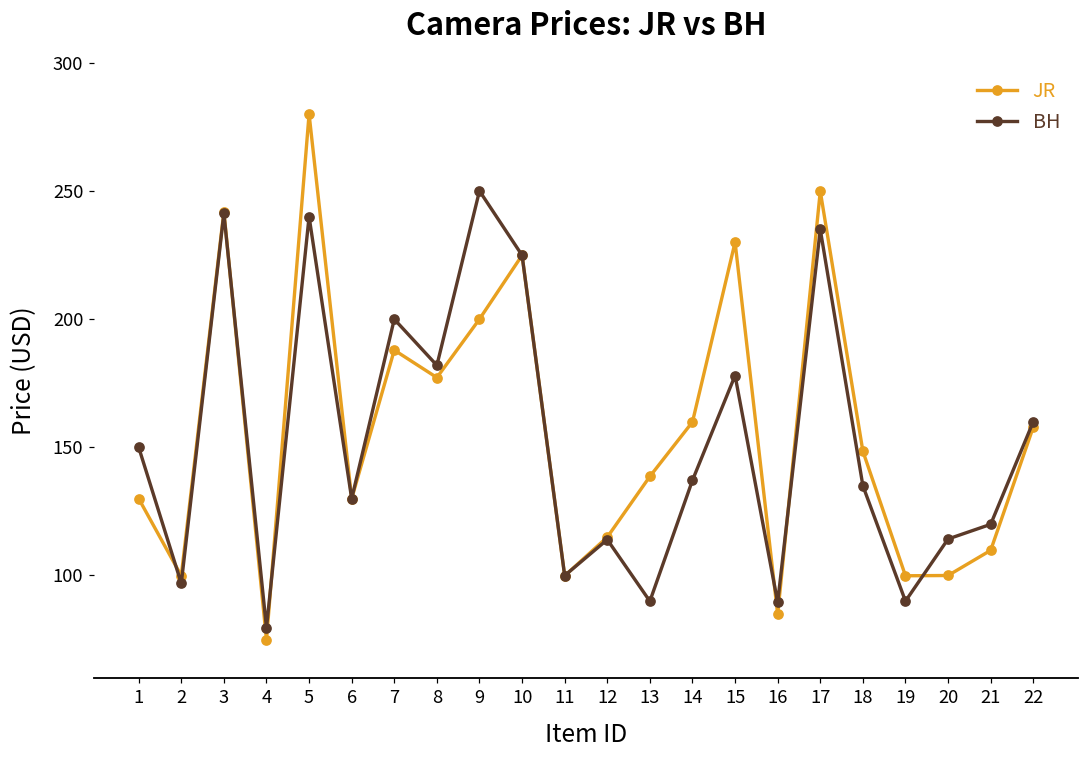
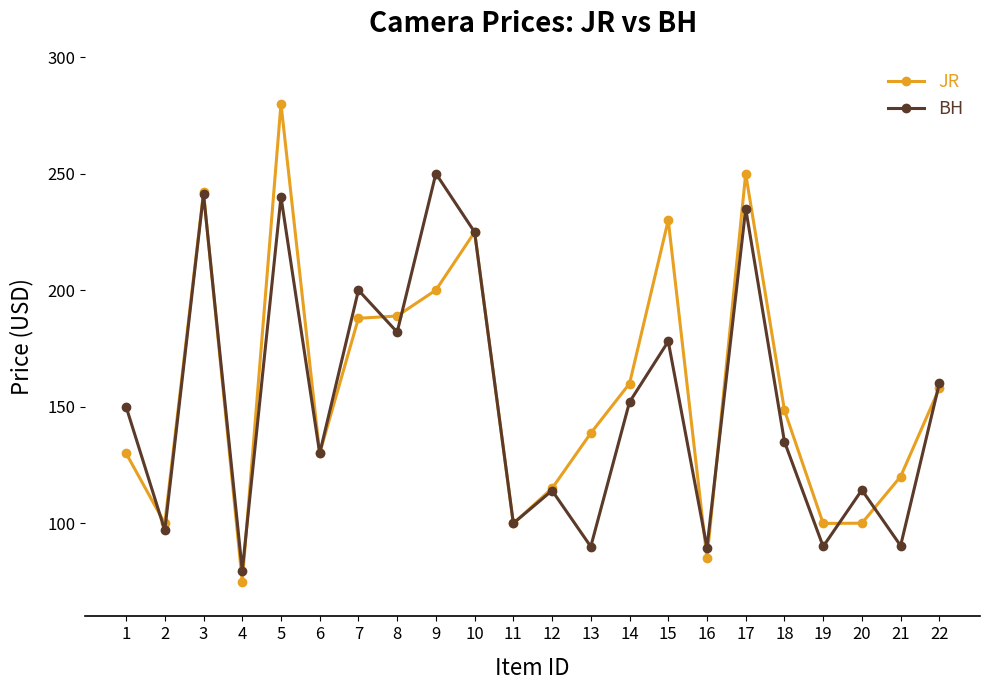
  {
    "JR": {
      "1": 130,
      "2": 100,
      "4": 75,
      "5": 280,
      "7": 188,
-     "8": 177,
+     "8": 189,
      "9": 200,
      "13": 139,
      "14": 160,
      "15": 230,
      "16": 85,
      "17": 250,
      "18": 148,
      "19": 100,
      "20": 100,
-     "21": 110,
+     "21": 120,
      "22": 158
    },
    "BH": {
      "1": 150,
      "2": 97,
      "4": 80,
      "5": 240,
      "7": 200,
      "8": 182,
      "9": 250,
      "13": 90,
-     "14": 137,
+     "14": 152,
      "15": 178,
      "16": 89,
      "17": 235,
      "18": 135,
      "19": 90,
      "20": 114,
-     "21": 120,
+     "21": 90,
      "22": 160
    }
  }
